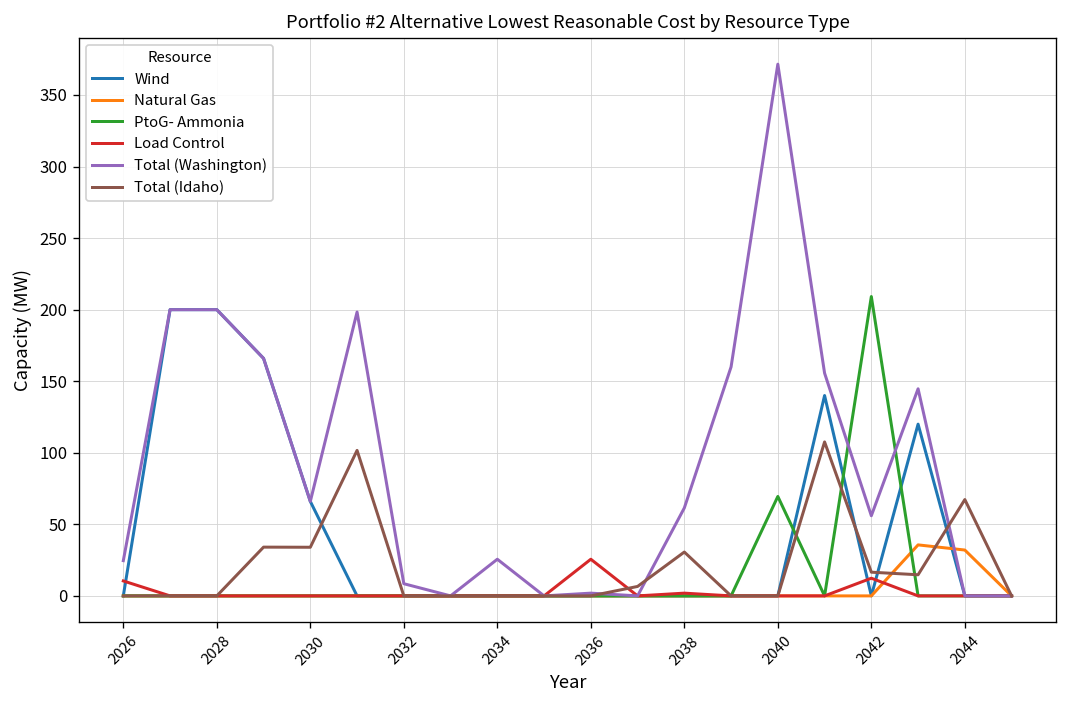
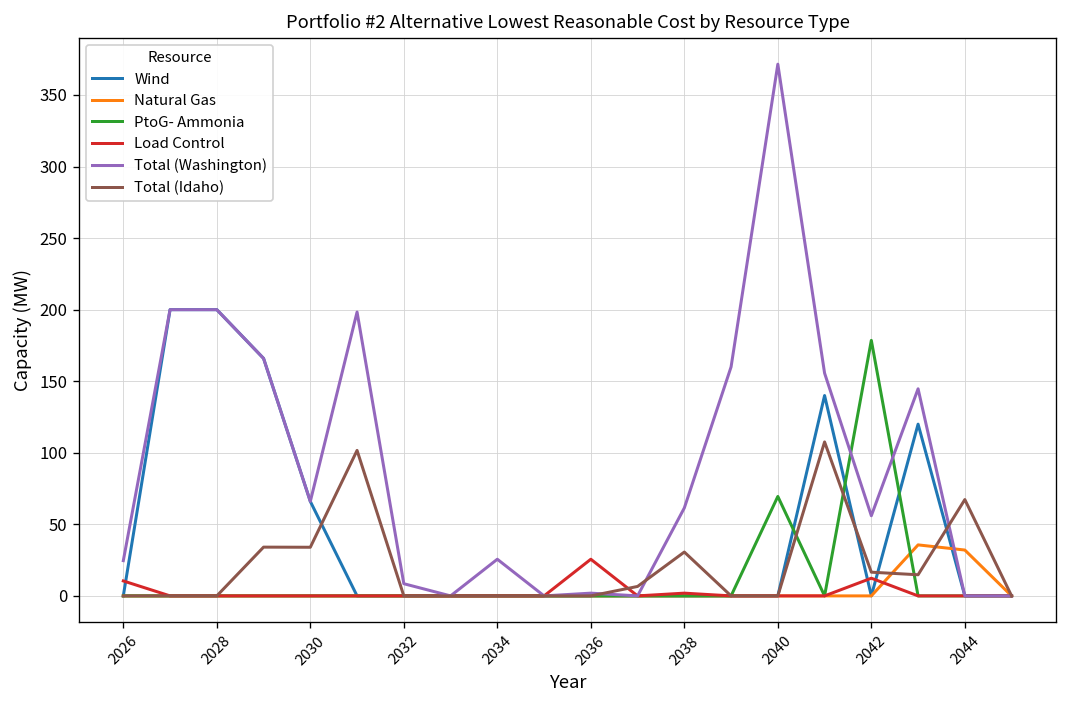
  {
    "Natural Gas": {
      "2044": 32
    },
    "PtoG- Ammonia": {
      "2040": 69,
-     "2042": 209
+     "2042": 179
    },
    "Load Control": {
      "2026": 10,
      "2036": 26,
      "2042": 12
    },
    "Total (Washington)": {
      "2026": 25,
      "2032": 9,
      "2034": 26,
      "2038": 61,
      "2040": 372,
      "2042": 56
    },
    "Total (Idaho)": {
      "2030": 34,
      "2038": 31,
      "2042": 17,
      "2044": 67
    }
  }
